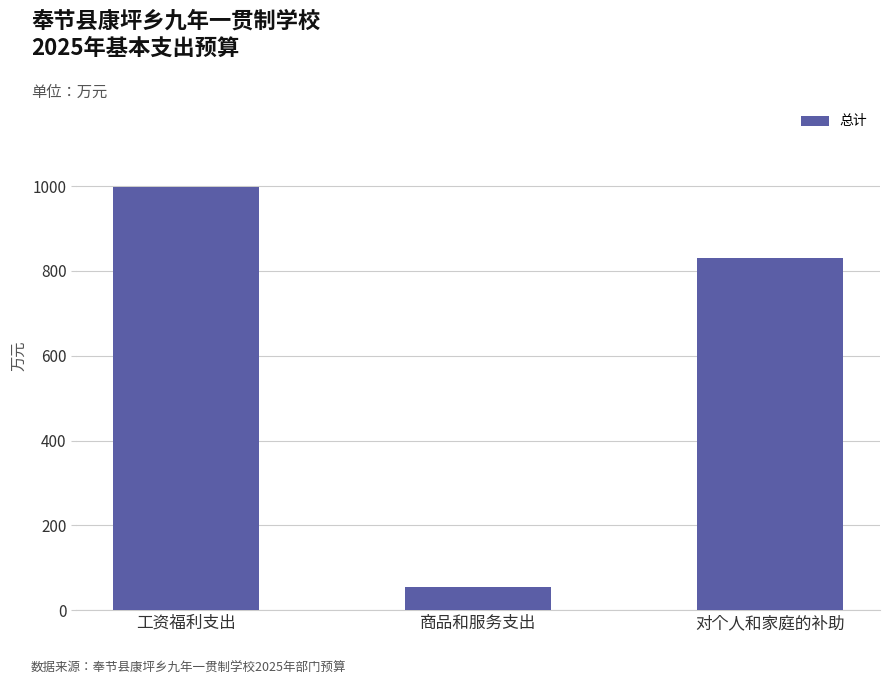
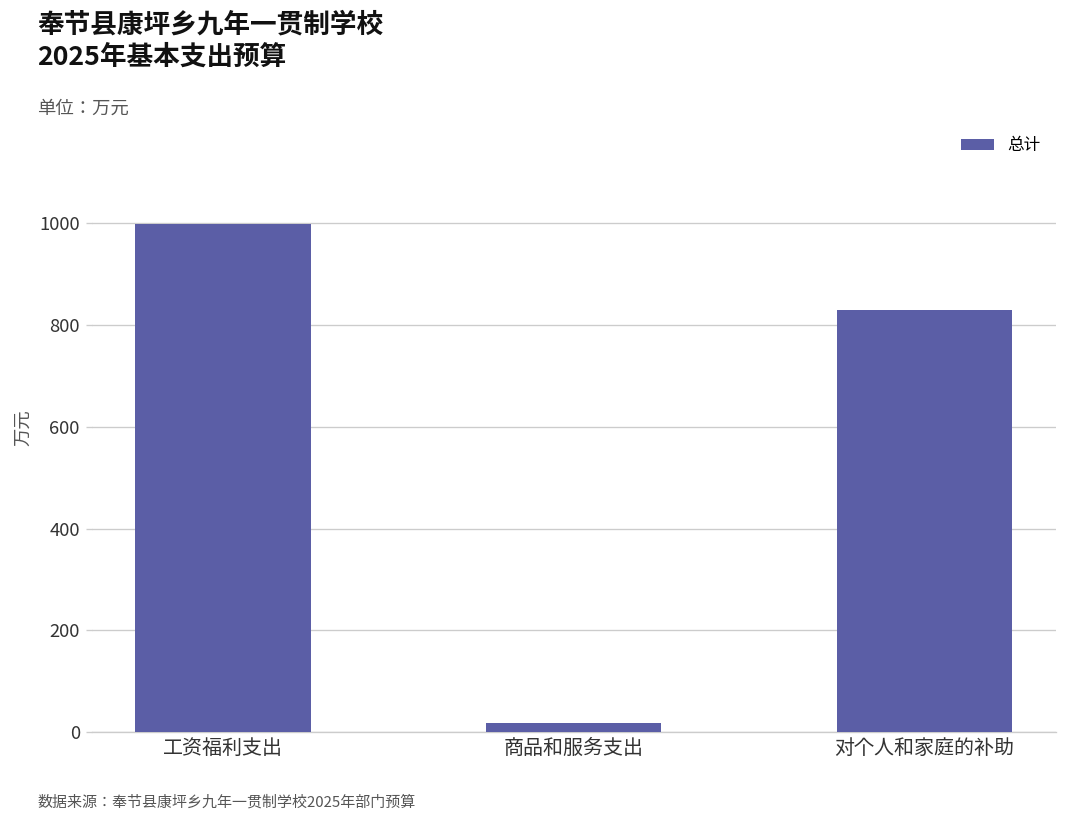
  {
    "工资福利支出": 1000,
-   "商品和服务支出": 60,
+   "商品和服务支出": 20,
    "对个人和家庭的补助": 830
  }
